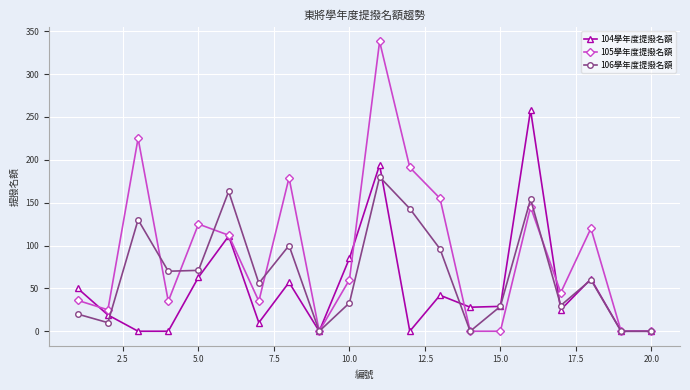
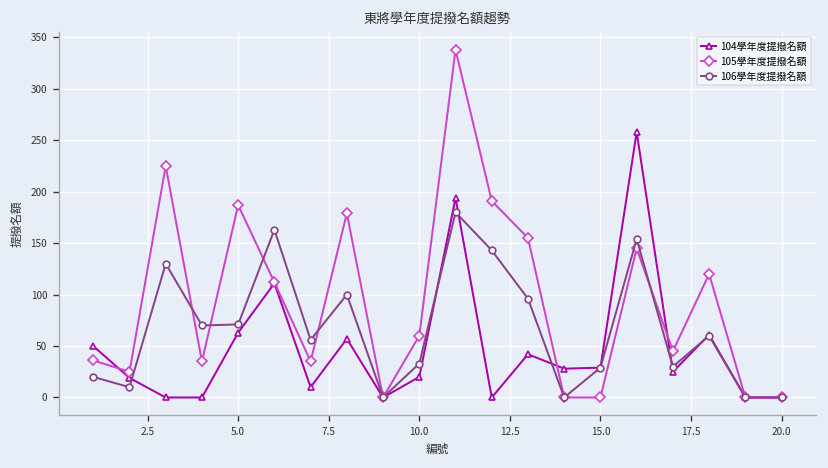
  {
    "104學年度提撥名額": {
      "5.0": 60,
-     "10.0": 90
+     "10.0": 20
    },
    "105學年度提撥名額": {
-     "5.0": 130,
+     "5.0": 190,
      "10.0": 60,
      "15.0": 0
    },
    "106學年度提撥名額": {
      "5.0": 70,
      "10.0": 30
    }
  }
